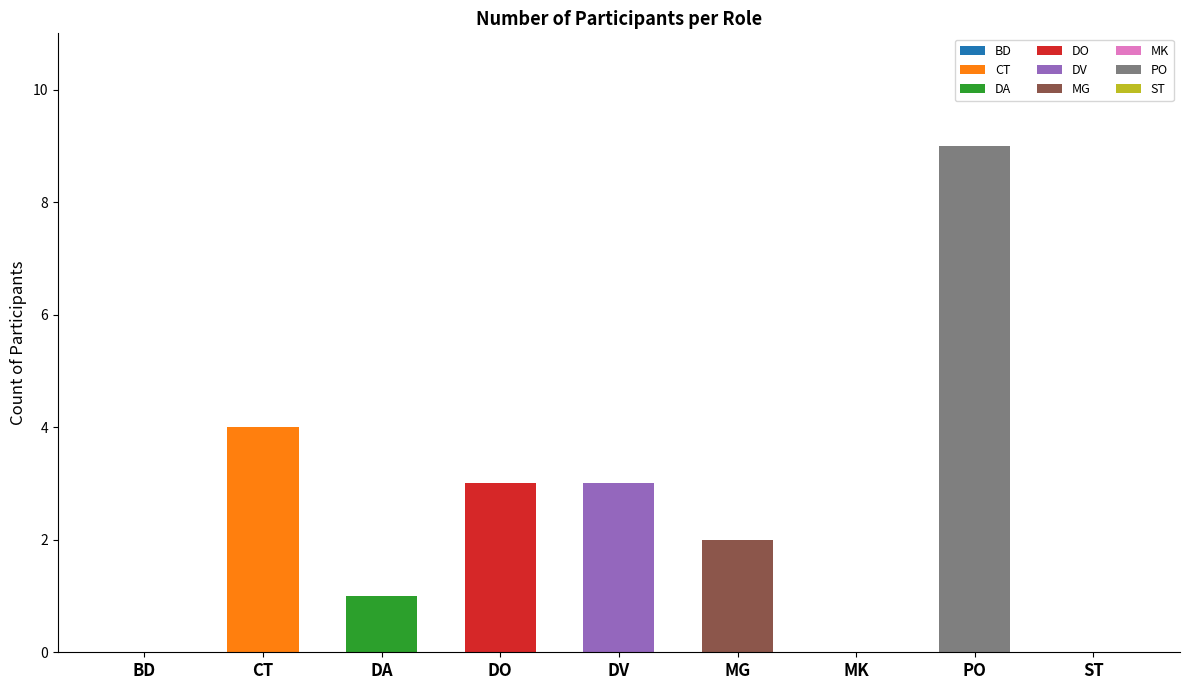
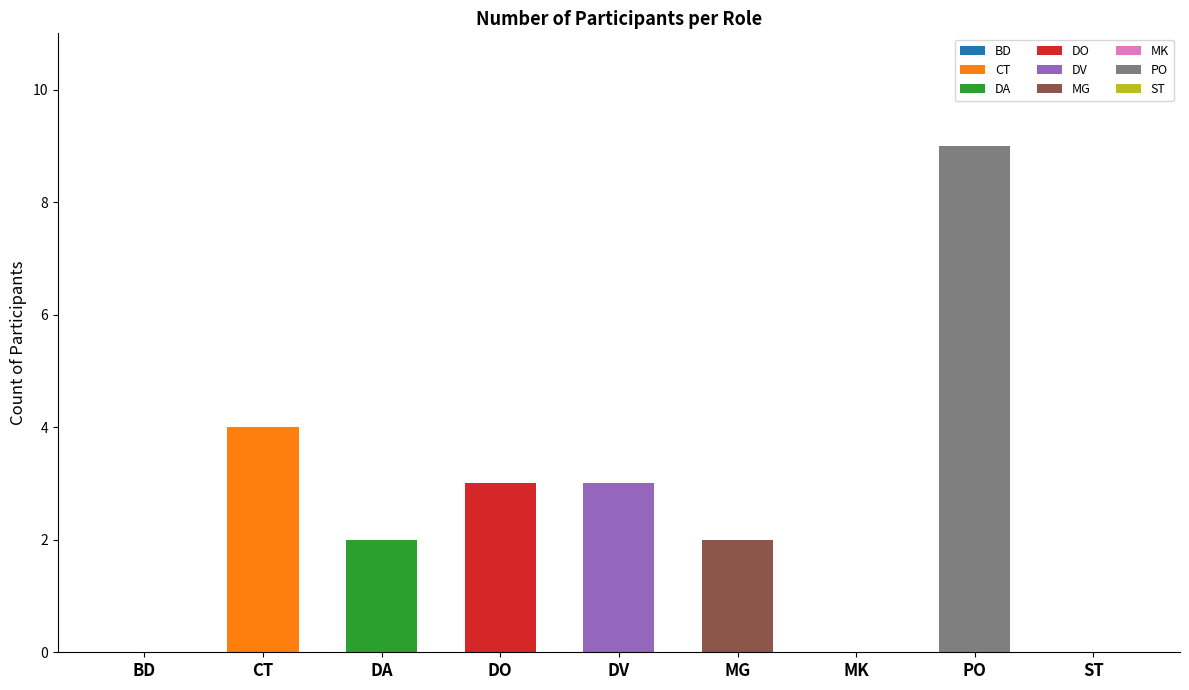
  {
    "BD": 0,
    "CT": 4,
-   "DA": 1,
+   "DA": 2,
    "DO": 3,
    "DV": 3,
    "MG": 2,
    "MK": 0,
    "PO": 9,
    "ST": 0
  }
